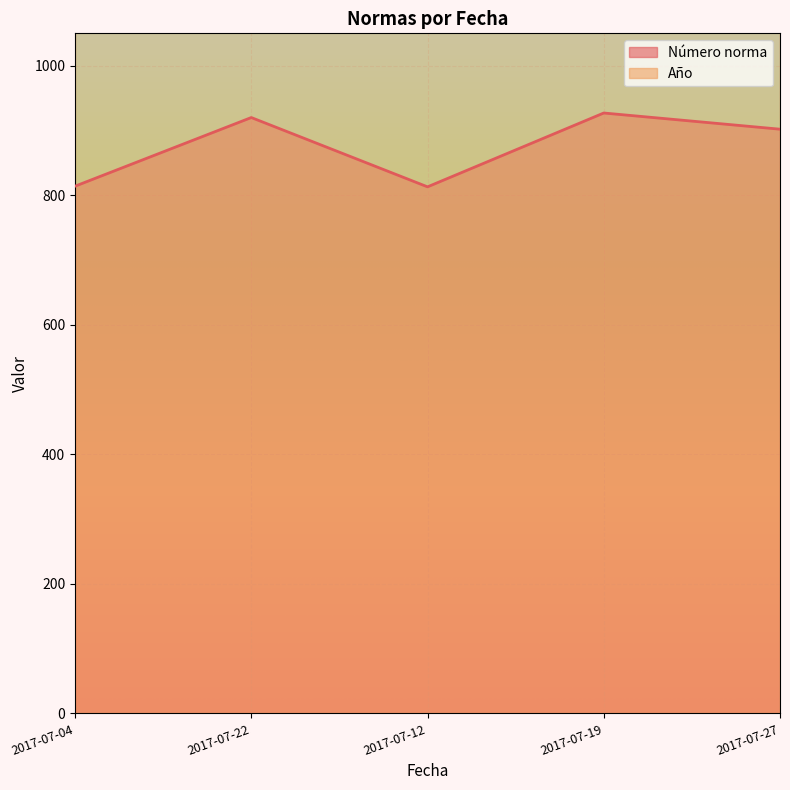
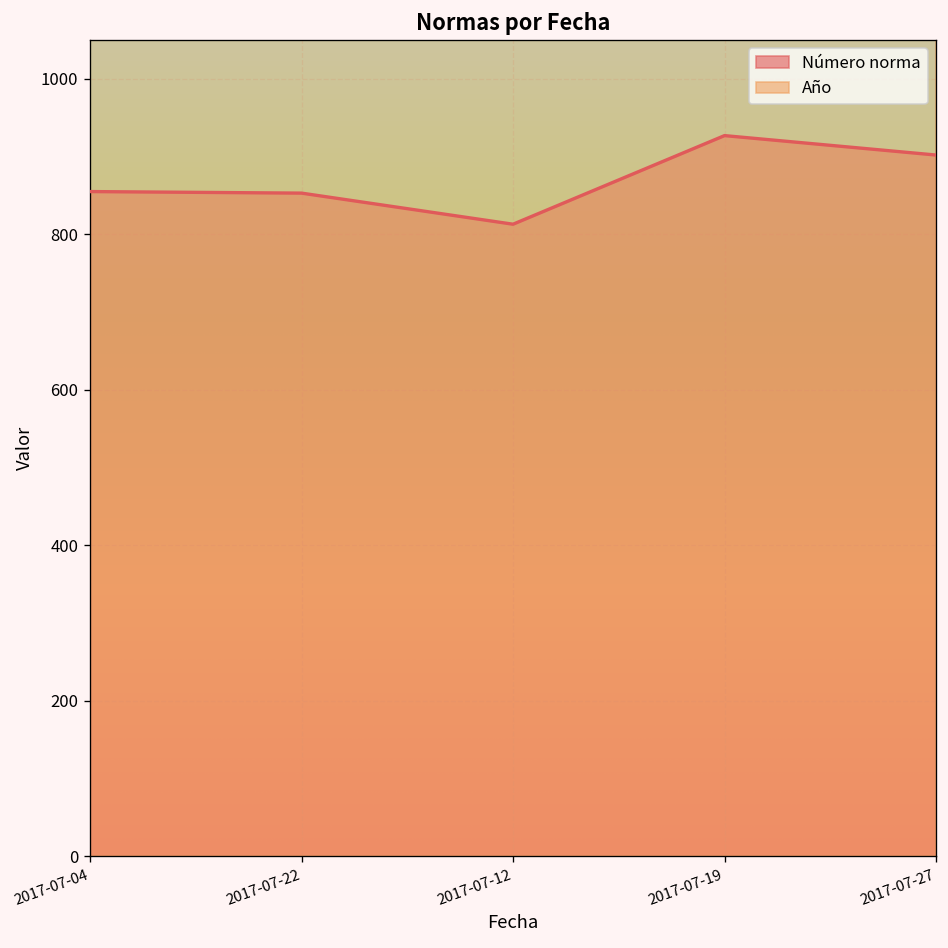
  {
    "Número norma": {
-     "2017-07-04": 810,
-     "2017-07-22": 920,
+     "2017-07-04": 860,
+     "2017-07-22": 850,
      "2017-07-12": 810,
      "2017-07-19": 930,
      "2017-07-27": 900
    }
  }
